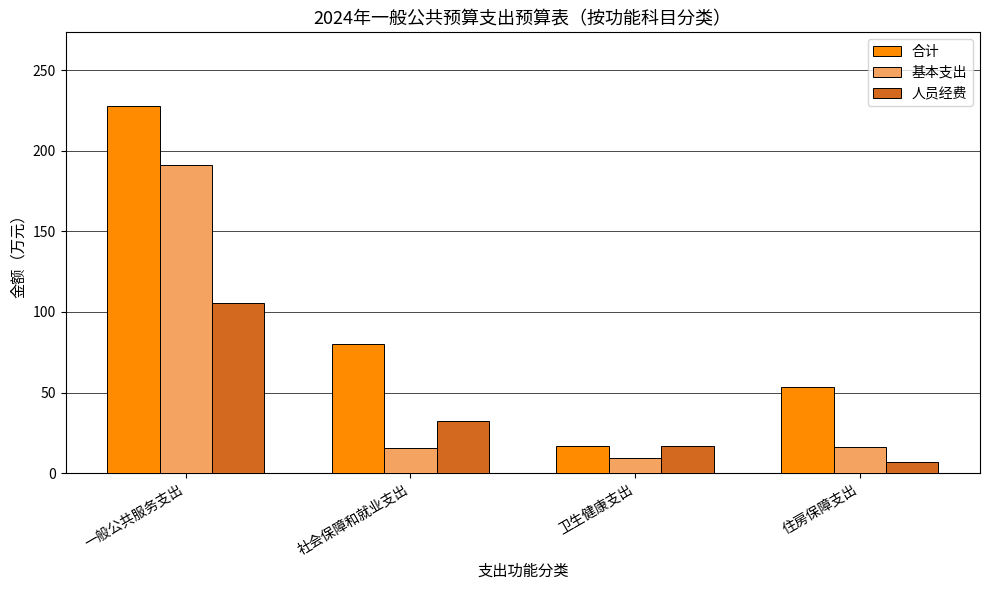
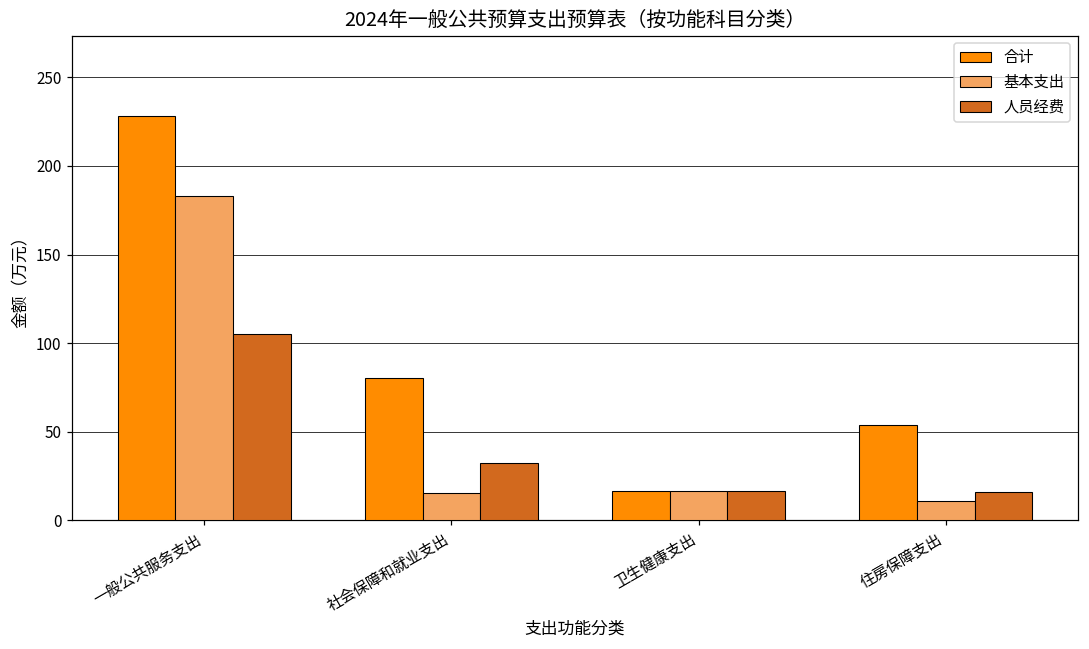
  {
    "合计": {
      "一般公共服务支出": 228,
      "社会保障和就业支出": 80,
      "卫生健康支出": 17,
      "住房保障支出": 54
    },
    "基本支出": {
-     "一般公共服务支出": 191,
+     "一般公共服务支出": 183,
      "社会保障和就业支出": 16,
-     "卫生健康支出": 10,
-     "住房保障支出": 16
+     "卫生健康支出": 17,
+     "住房保障支出": 11
    },
    "人员经费": {
      "一般公共服务支出": 105,
      "社会保障和就业支出": 32,
      "卫生健康支出": 17,
-     "住房保障支出": 7
+     "住房保障支出": 16
    }
  }
